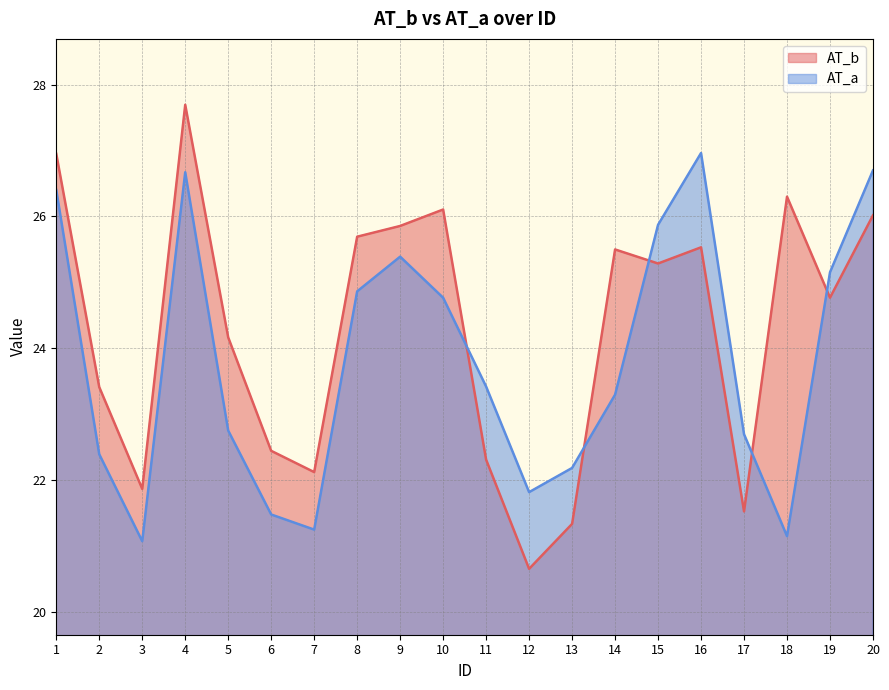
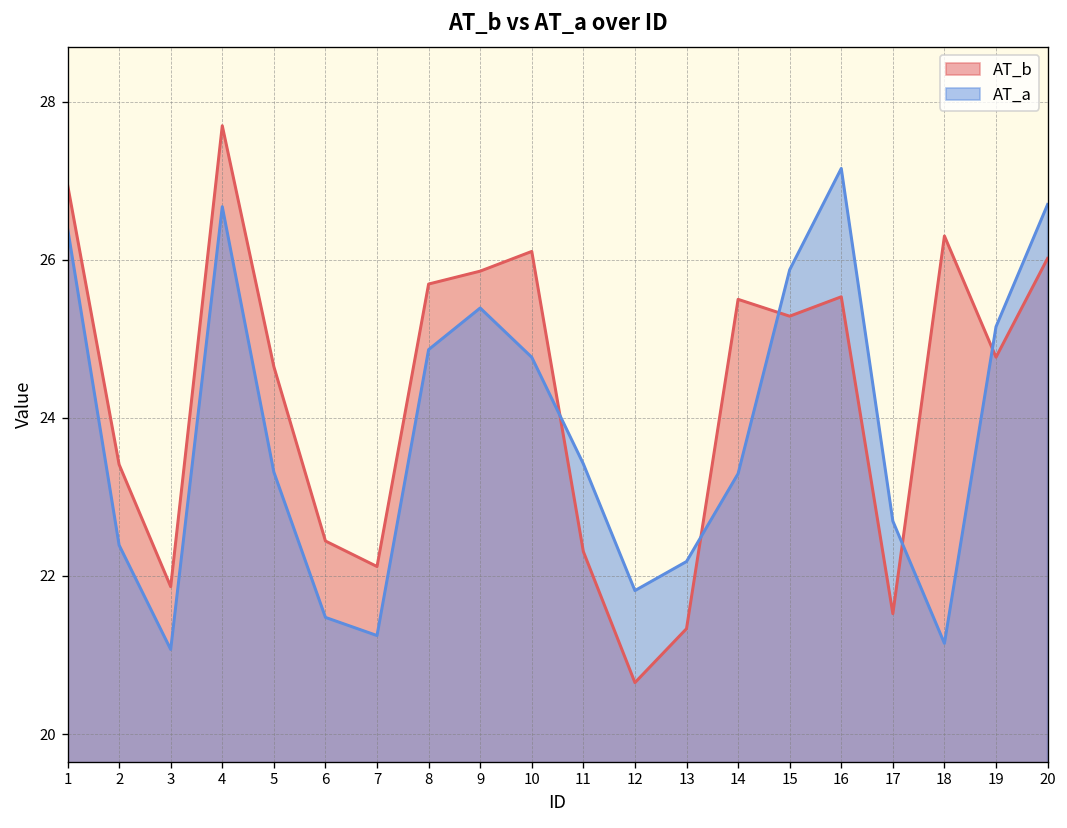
  {
    "AT_b": {
      "1": 27.0,
      "2": 23.4,
      "3": 21.9,
      "4": 27.7,
-     "5": 24.2,
+     "5": 24.6,
      "6": 22.4,
      "7": 22.1,
      "8": 25.7,
      "9": 25.9,
      "10": 26.1,
      "11": 22.3,
      "12": 20.7,
      "13": 21.3,
      "14": 25.5,
      "15": 25.3,
      "16": 25.5,
      "17": 21.5,
      "18": 26.3,
      "19": 24.8,
      "20": 26.0
    },
    "AT_a": {
      "1": 26.4,
      "2": 22.4,
      "3": 21.1,
      "4": 26.7,
-     "5": 22.7,
+     "5": 23.3,
      "6": 21.5,
      "7": 21.2,
      "8": 24.9,
      "9": 25.4,
      "10": 24.8,
      "11": 23.4,
      "12": 21.8,
      "13": 22.2,
      "14": 23.3,
      "15": 25.9,
-     "16": 27.0,
+     "16": 27.2,
      "17": 22.7,
      "18": 21.1,
      "19": 25.2,
      "20": 26.7
    }
  }
